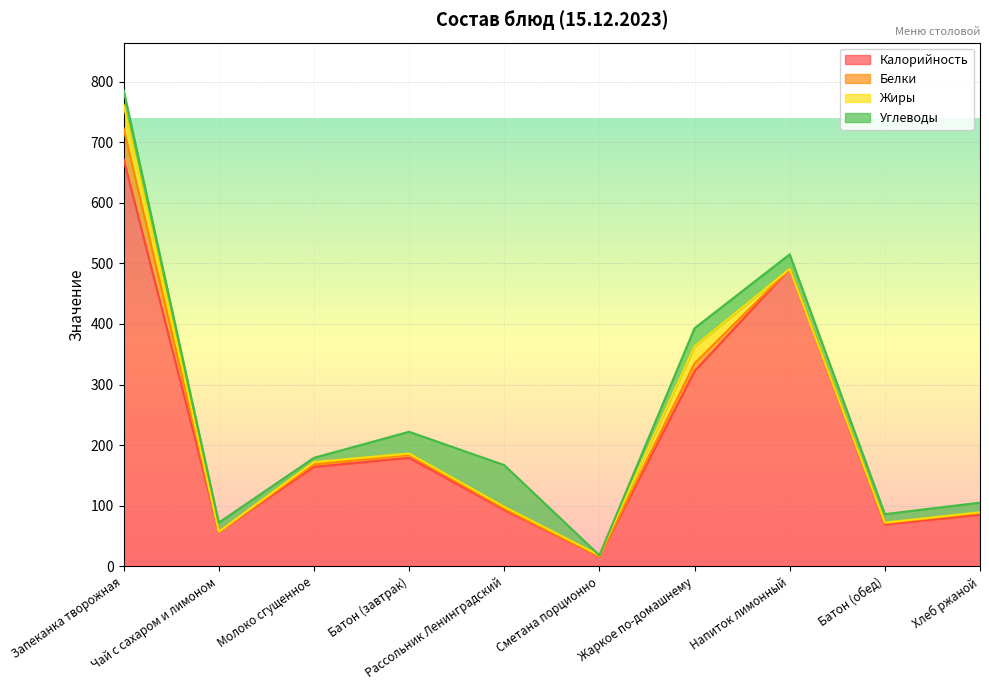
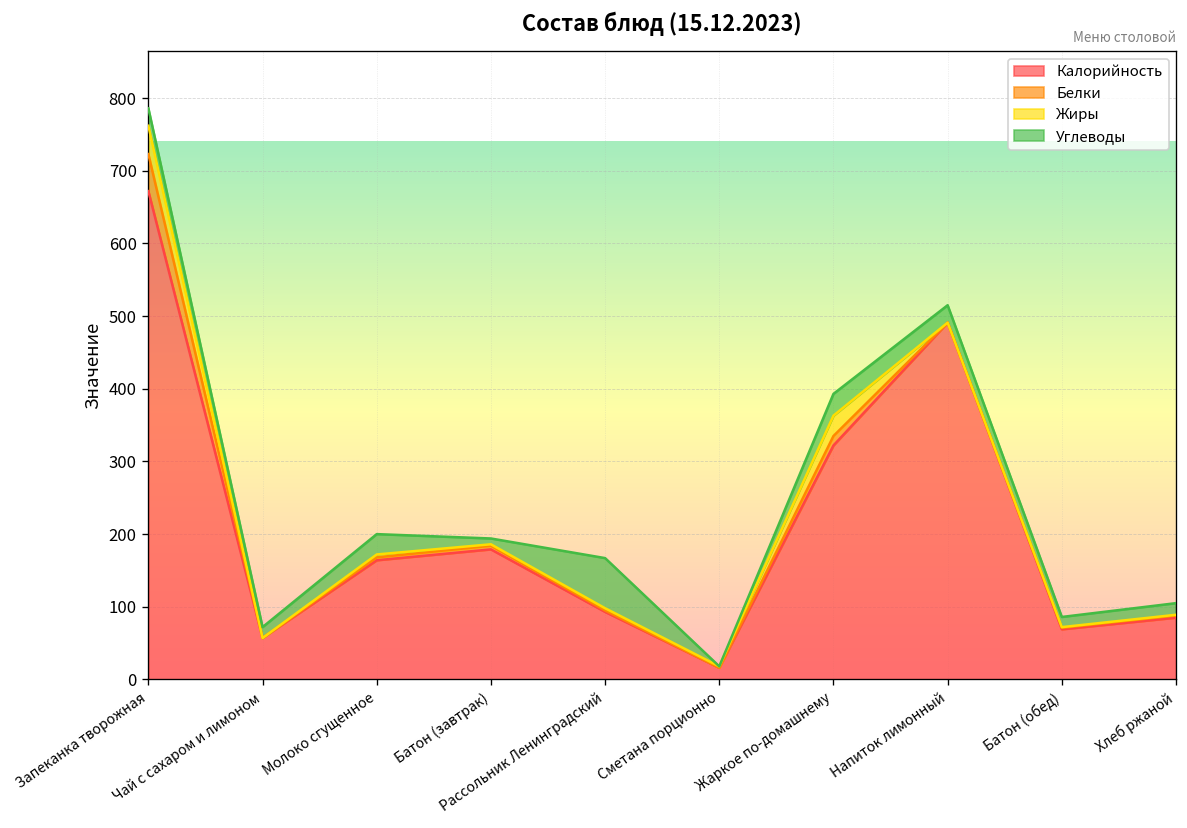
  {
    "Калорийность": {
      "Запеканка творожная": 670,
      "Батон (завтрак)": 180,
      "Жаркое по-домашнему": 320
    },
    "Белки": {
      "Запеканка творожная": 50,
      "Жаркое по-домашнему": 10
    },
    "Жиры": {
      "Запеканка творожная": 40,
      "Жаркое по-домашнему": 30
    },
    "Углеводы": {
      "Запеканка творожная": 20,
      "Чай с сахаром и лимоном": 20,
-     "Молоко сгущенное": 10,
-     "Батон (завтрак)": 40,
+     "Молоко сгущенное": 30,
+     "Батон (завтрак)": 10,
      "Рассольник Ленинградский": 70,
      "Жаркое по-домашнему": 30,
      "Напиток лимонный": 20,
      "Батон (обед)": 10,
      "Хлеб ржаной": 20
    }
  }
